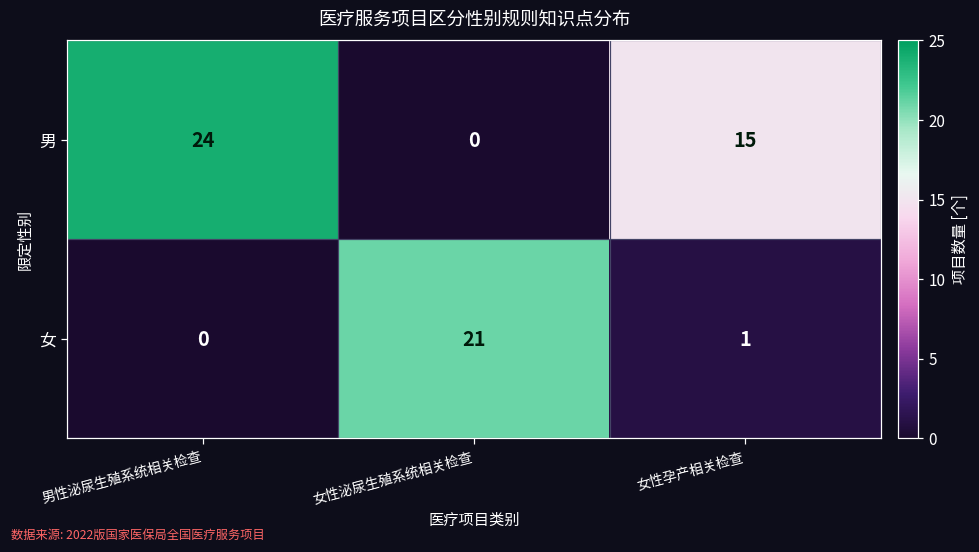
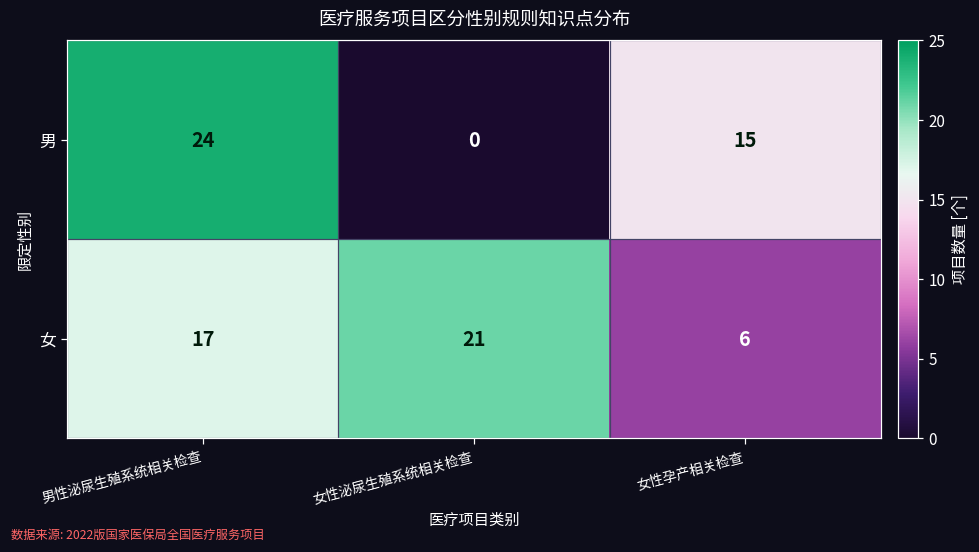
  {
    "男": {
      "男性泌尿生殖系统相关检查": 24,
      "女性泌尿生殖系统相关检查": 0,
      "女性孕产相关检查": 15
    },
    "女": {
-     "男性泌尿生殖系统相关检查": 0,
+     "男性泌尿生殖系统相关检查": 17,
      "女性泌尿生殖系统相关检查": 21,
-     "女性孕产相关检查": 1
+     "女性孕产相关检查": 6
    }
  }
